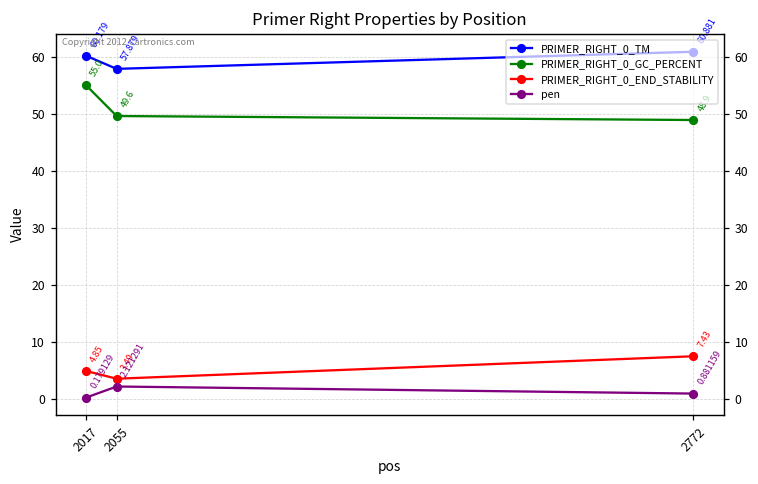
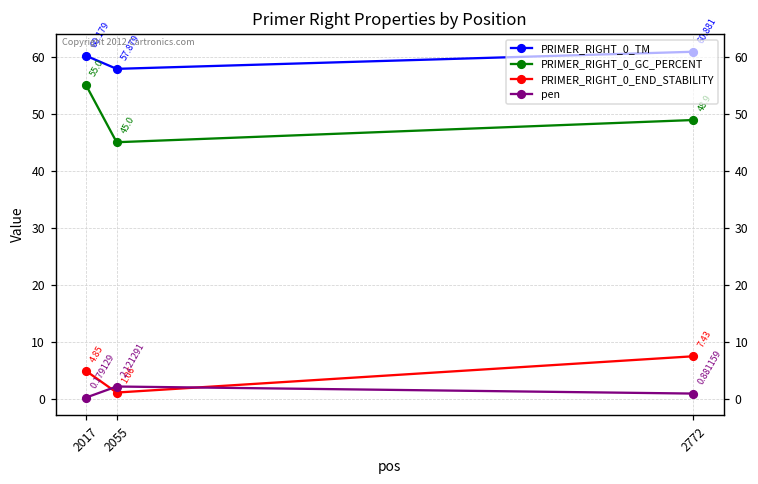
  {
    "PRIMER_RIGHT_0_GC_PERCENT": {
      "2017": 55.0,
-     "2055": 49.6
+     "2055": 45.0
    },
    "PRIMER_RIGHT_0_END_STABILITY": {
-     "2055": 3.49,
+     "2055": 1.06,
      "2772": 7.43
    },
    "pen": {
      "2772": 0.881159
    }
  }
